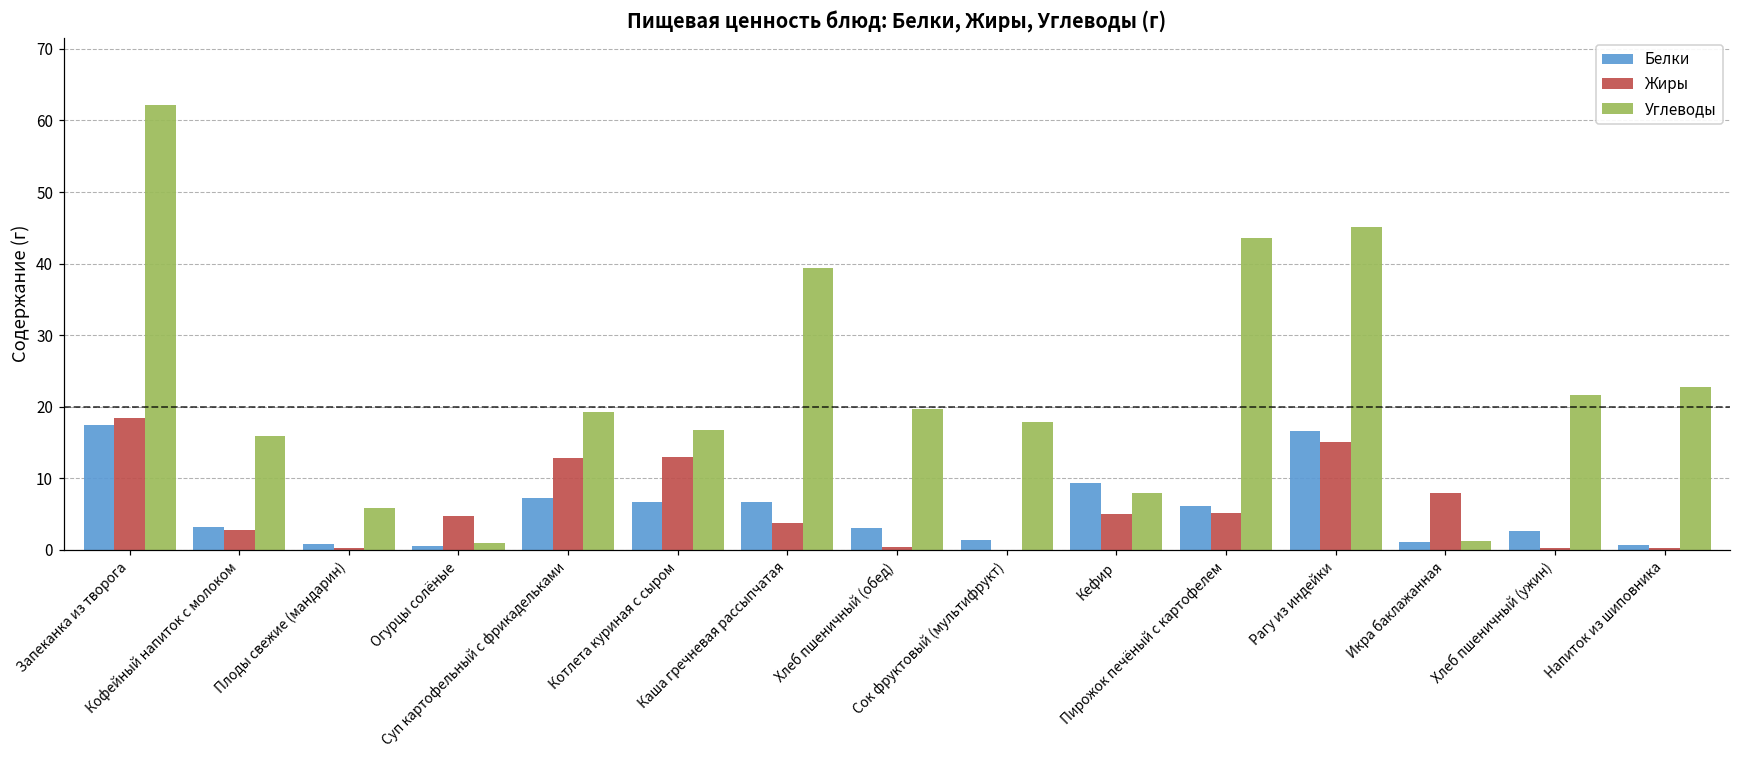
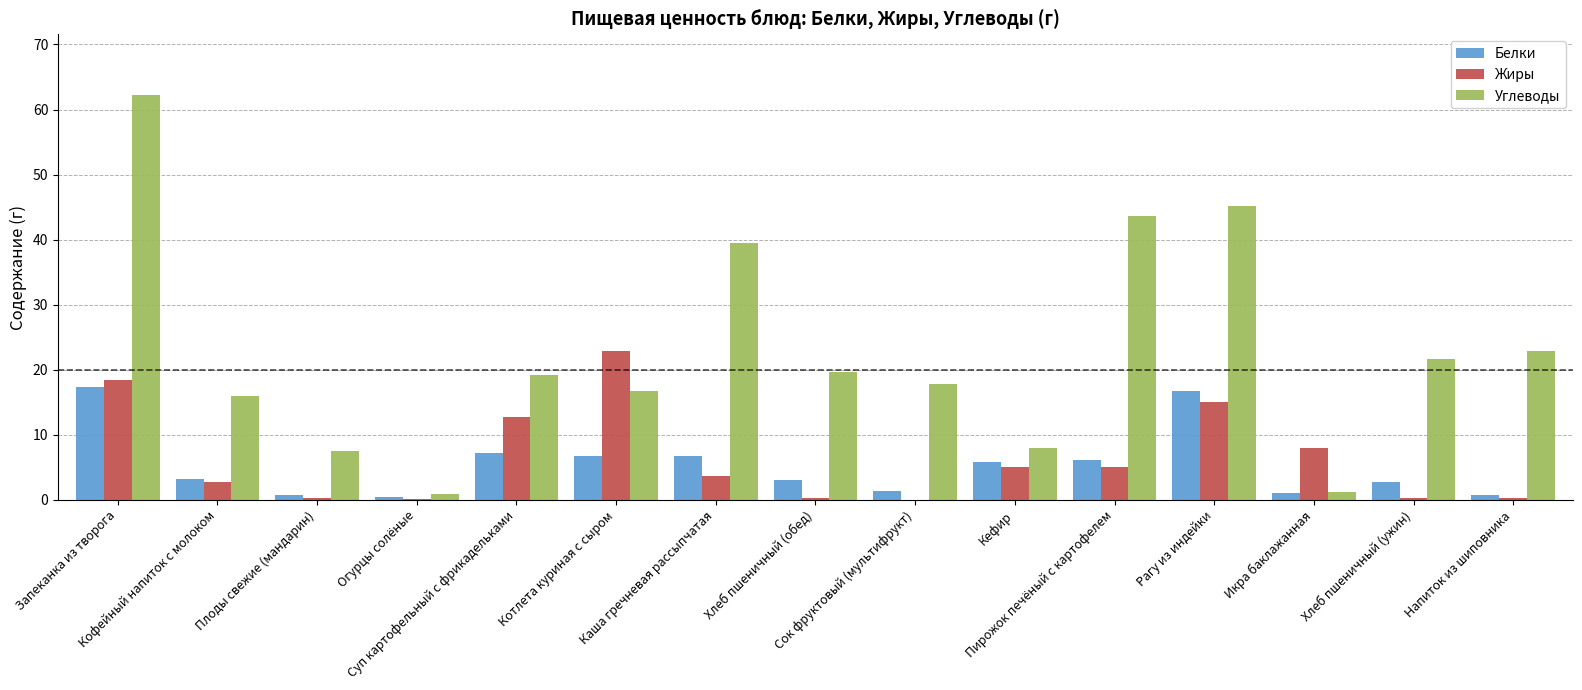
  {
    "Белки": {
      "Запеканка из творога": 17,
      "Кофейный напиток с молоком": 3,
      "Плоды свежие (мандарин)": 1,
      "Огурцы солёные": 0,
      "Суп картофельный с фрикадельками": 7,
      "Котлета куриная с сыром": 7,
      "Каша гречневая рассыпчатая": 7,
      "Хлеб пшеничный (обед)": 3,
      "Сок фруктовый (мультифрукт)": 1,
-     "Кефир": 9,
+     "Кефир": 6,
      "Пирожок печёный с картофелем": 6,
      "Рагу из индейки": 17,
      "Икра баклажанная": 1,
      "Хлеб пшеничный (ужин)": 3,
      "Напиток из шиповника": 1
    },
    "Жиры": {
      "Запеканка из творога": 18,
      "Кофейный напиток с молоком": 3,
-     "Огурцы солёные": 5,
+     "Огурцы солёные": 0,
      "Суп картофельный с фрикадельками": 13,
-     "Котлета куриная с сыром": 13,
+     "Котлета куриная с сыром": 23,
      "Каша гречневая рассыпчатая": 4,
      "Сок фруктовый (мультифрукт)": 0,
      "Кефир": 5,
      "Пирожок печёный с картофелем": 5,
      "Рагу из индейки": 15,
      "Икра баклажанная": 8
    },
    "Углеводы": {
      "Запеканка из творога": 62,
      "Кофейный напиток с молоком": 16,
-     "Плоды свежие (мандарин)": 6,
+     "Плоды свежие (мандарин)": 8,
      "Огурцы солёные": 1,
      "Суп картофельный с фрикадельками": 19,
      "Котлета куриная с сыром": 17,
      "Каша гречневая рассыпчатая": 39,
      "Хлеб пшеничный (обед)": 20,
      "Сок фруктовый (мультифрукт)": 18,
      "Кефир": 8,
      "Пирожок печёный с картофелем": 44,
      "Рагу из индейки": 45,
      "Икра баклажанная": 1,
      "Хлеб пшеничный (ужин)": 22,
      "Напиток из шиповника": 23
    }
  }
